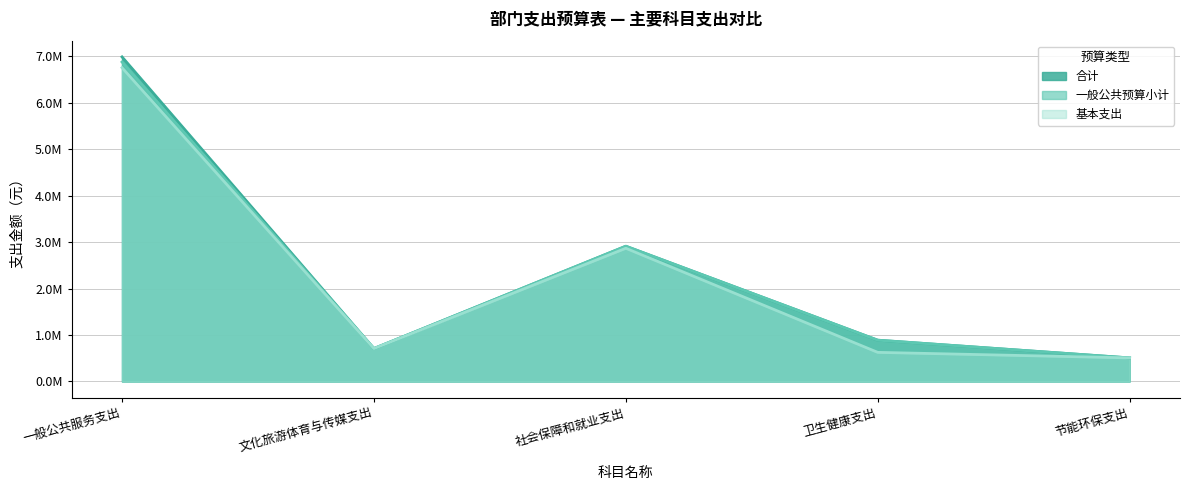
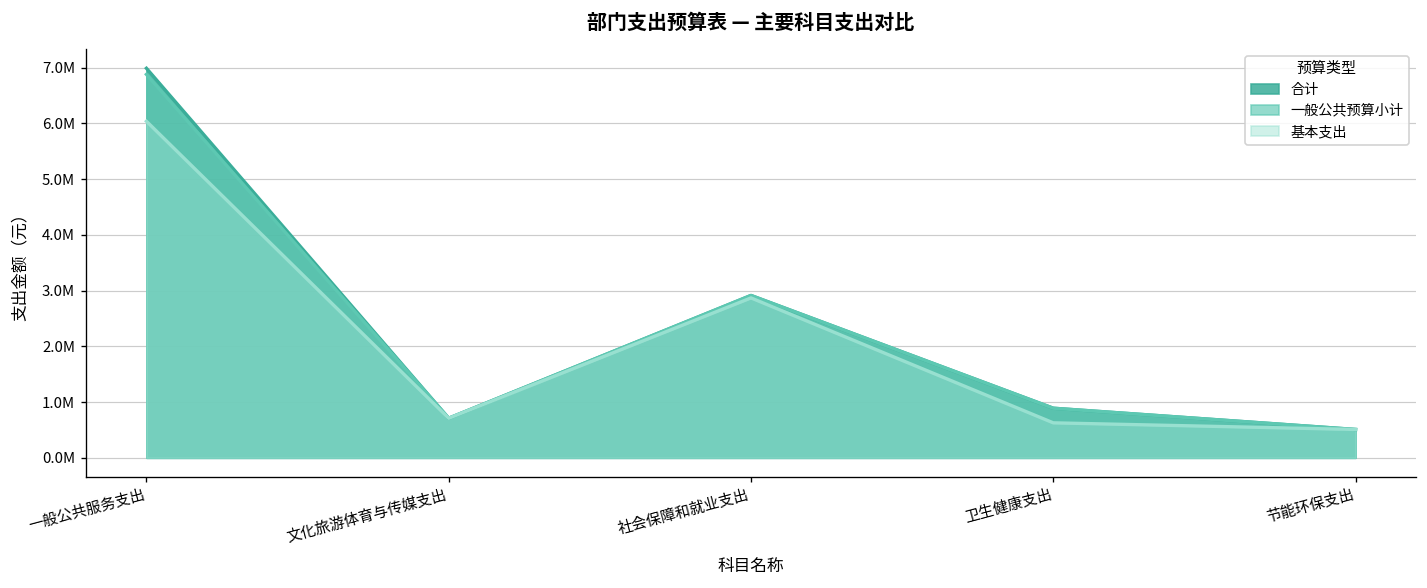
  {
    "基本支出": {
-     "一般公共服务支出": 6800000,
+     "一般公共服务支出": 6000000,
      "卫生健康支出": 600000
    }
  }
